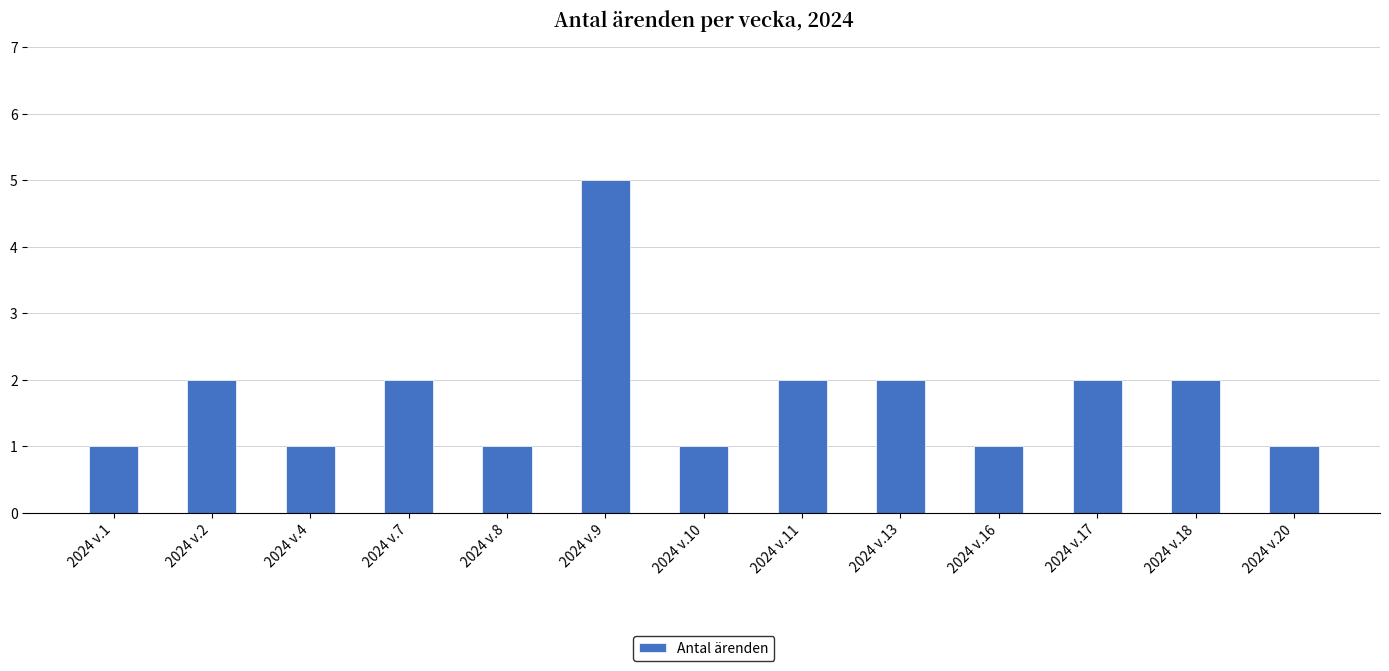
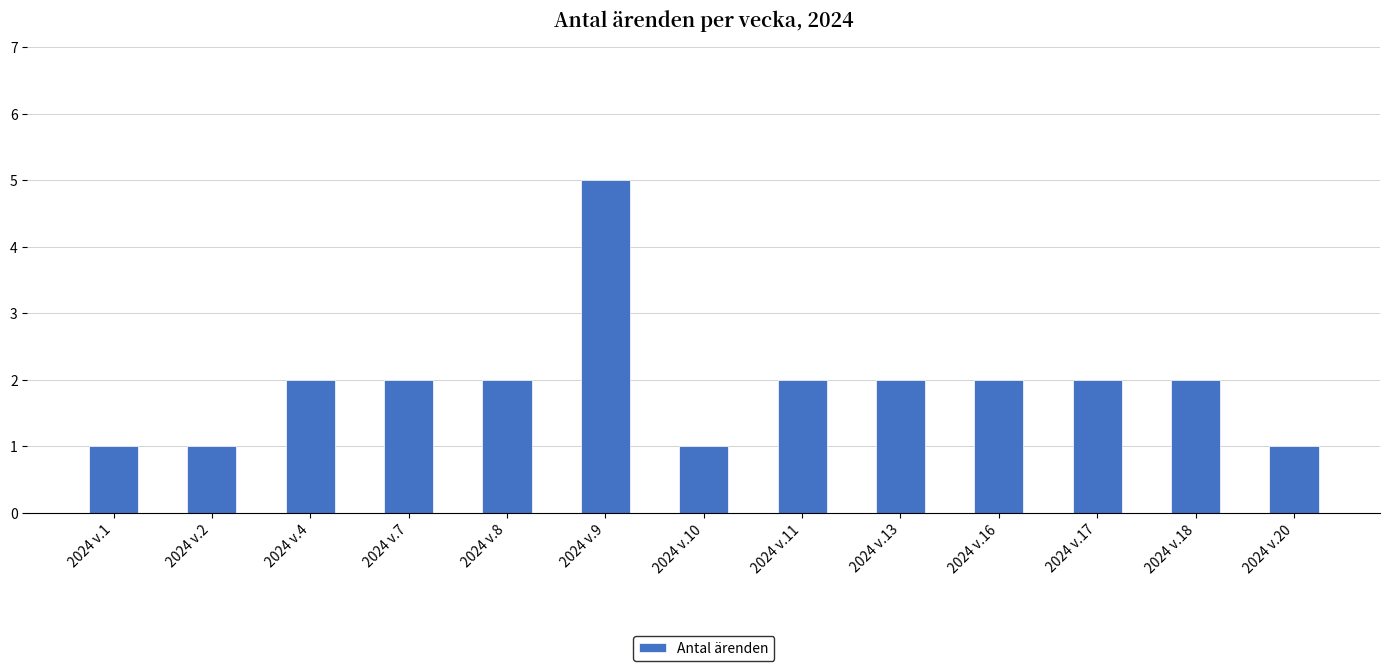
  {
    "2024 v.1": 1,
-   "2024 v.2": 2,
-   "2024 v.4": 1,
+   "2024 v.2": 1,
+   "2024 v.4": 2,
    "2024 v.7": 2,
-   "2024 v.8": 1,
+   "2024 v.8": 2,
    "2024 v.9": 5,
    "2024 v.10": 1,
    "2024 v.11": 2,
    "2024 v.13": 2,
-   "2024 v.16": 1,
+   "2024 v.16": 2,
    "2024 v.17": 2,
    "2024 v.18": 2,
    "2024 v.20": 1
  }
